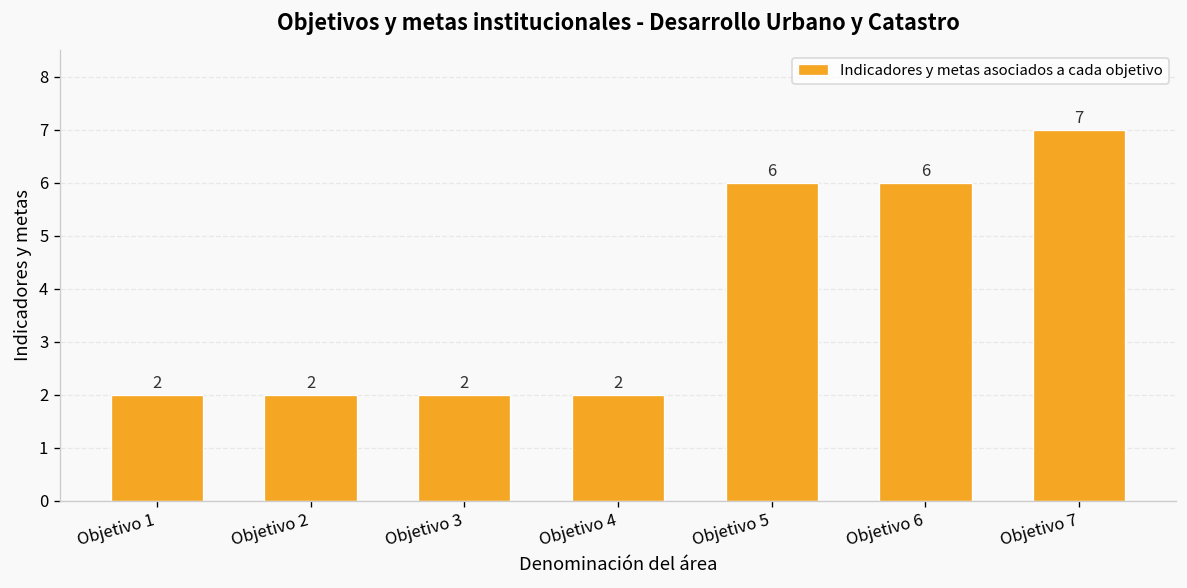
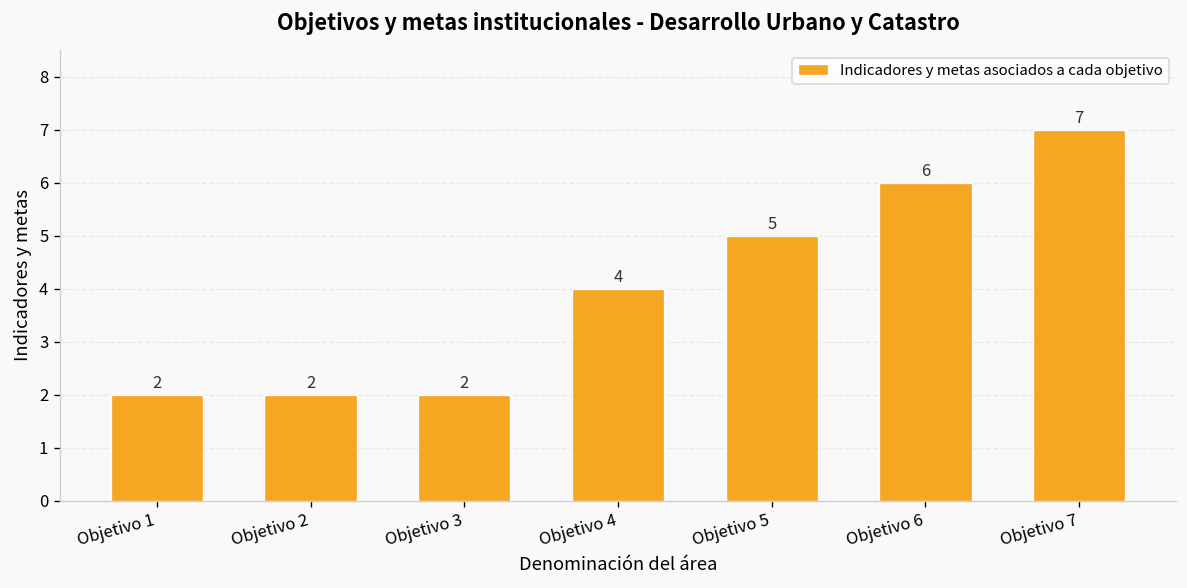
  {
    "Objetivo 1": 2,
    "Objetivo 2": 2,
    "Objetivo 3": 2,
-   "Objetivo 4": 2,
-   "Objetivo 5": 6,
+   "Objetivo 4": 4,
+   "Objetivo 5": 5,
    "Objetivo 6": 6,
    "Objetivo 7": 7
  }
